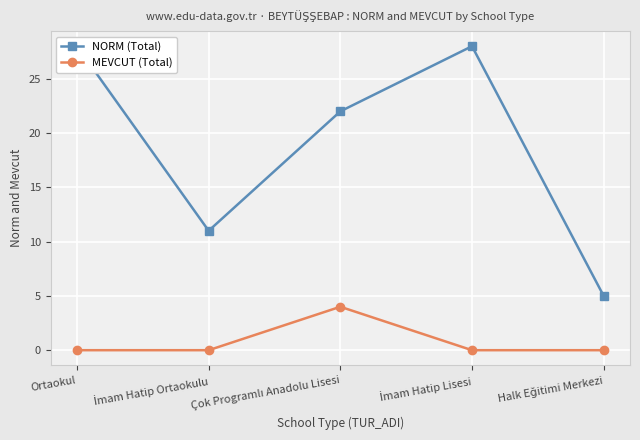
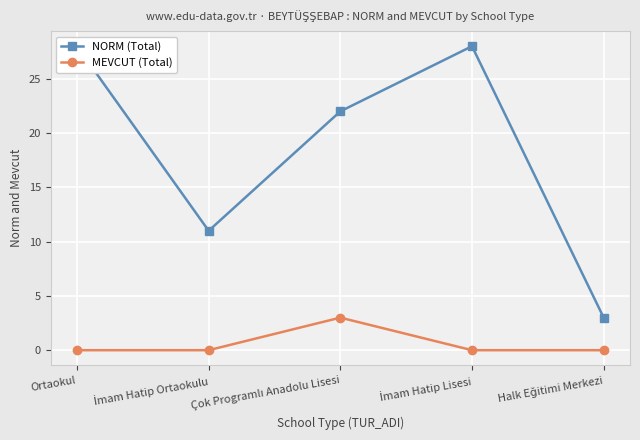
  {
    "NORM (Total)": {
      "İmam Hatip Ortaokulu": 11,
      "Çok Programlı Anadolu Lisesi": 22,
      "İmam Hatip Lisesi": 28,
-     "Halk Eğitimi Merkezi": 5
+     "Halk Eğitimi Merkezi": 3
    },
    "MEVCUT (Total)": {
      "Ortaokul": 0,
      "İmam Hatip Ortaokulu": 0,
-     "Çok Programlı Anadolu Lisesi": 4,
+     "Çok Programlı Anadolu Lisesi": 3,
      "İmam Hatip Lisesi": 0,
      "Halk Eğitimi Merkezi": 0
    }
  }
